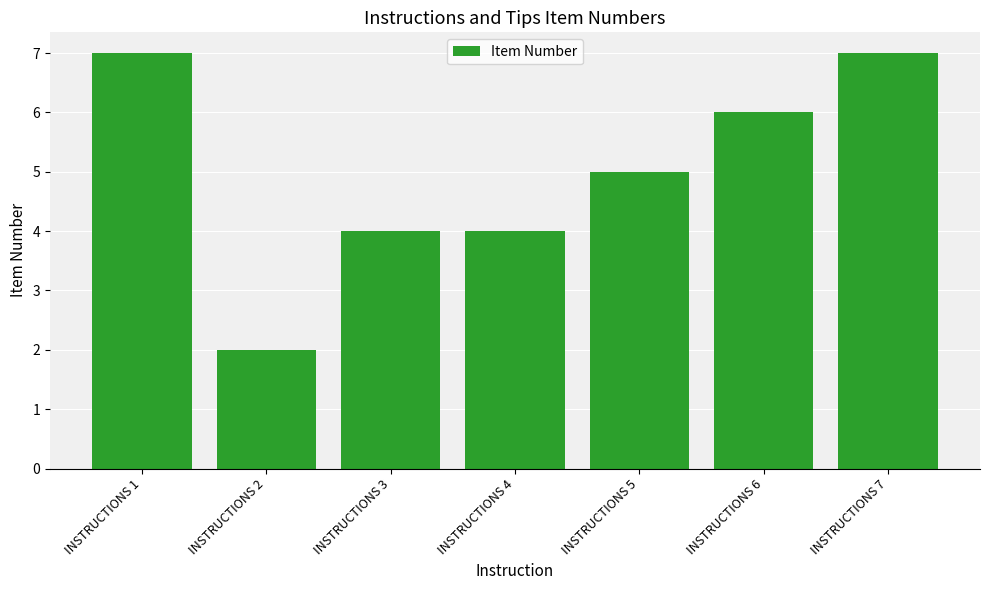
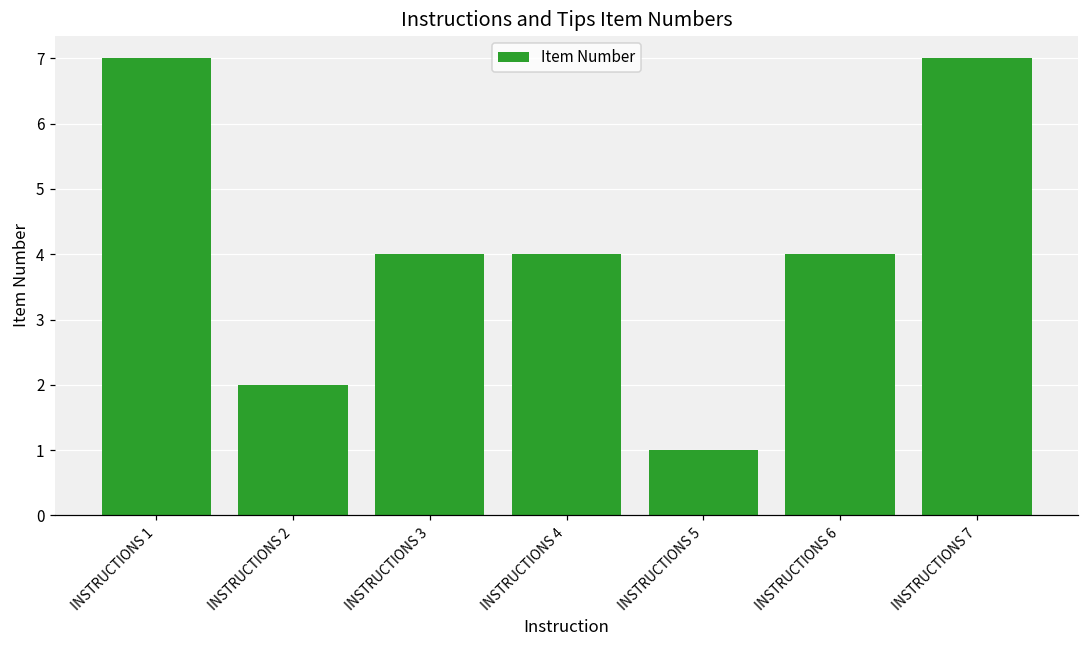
  {
    "INSTRUCTIONS 1": 7,
    "INSTRUCTIONS 2": 2,
    "INSTRUCTIONS 3": 4,
    "INSTRUCTIONS 4": 4,
-   "INSTRUCTIONS 5": 5,
-   "INSTRUCTIONS 6": 6,
+   "INSTRUCTIONS 5": 1,
+   "INSTRUCTIONS 6": 4,
    "INSTRUCTIONS 7": 7
  }
